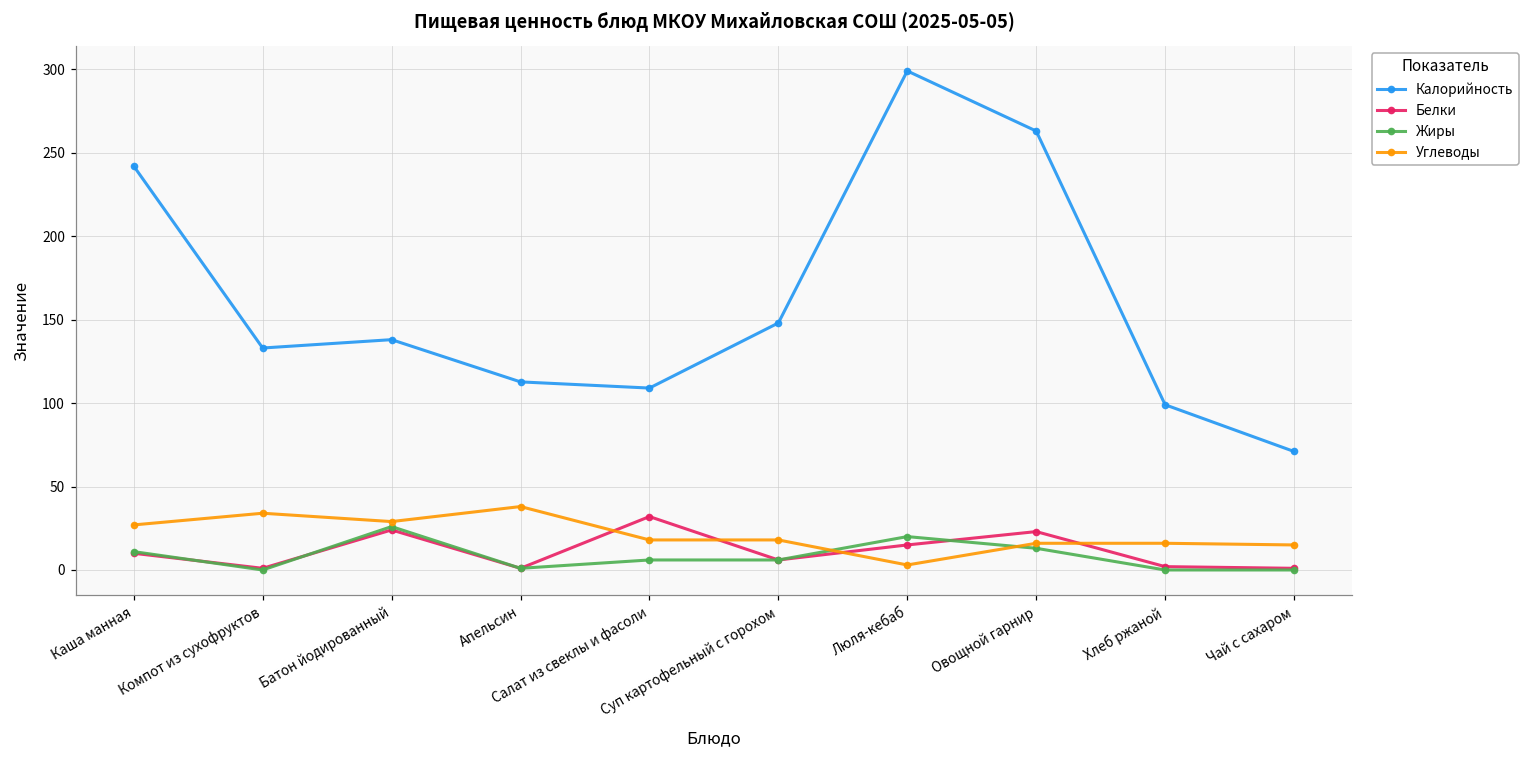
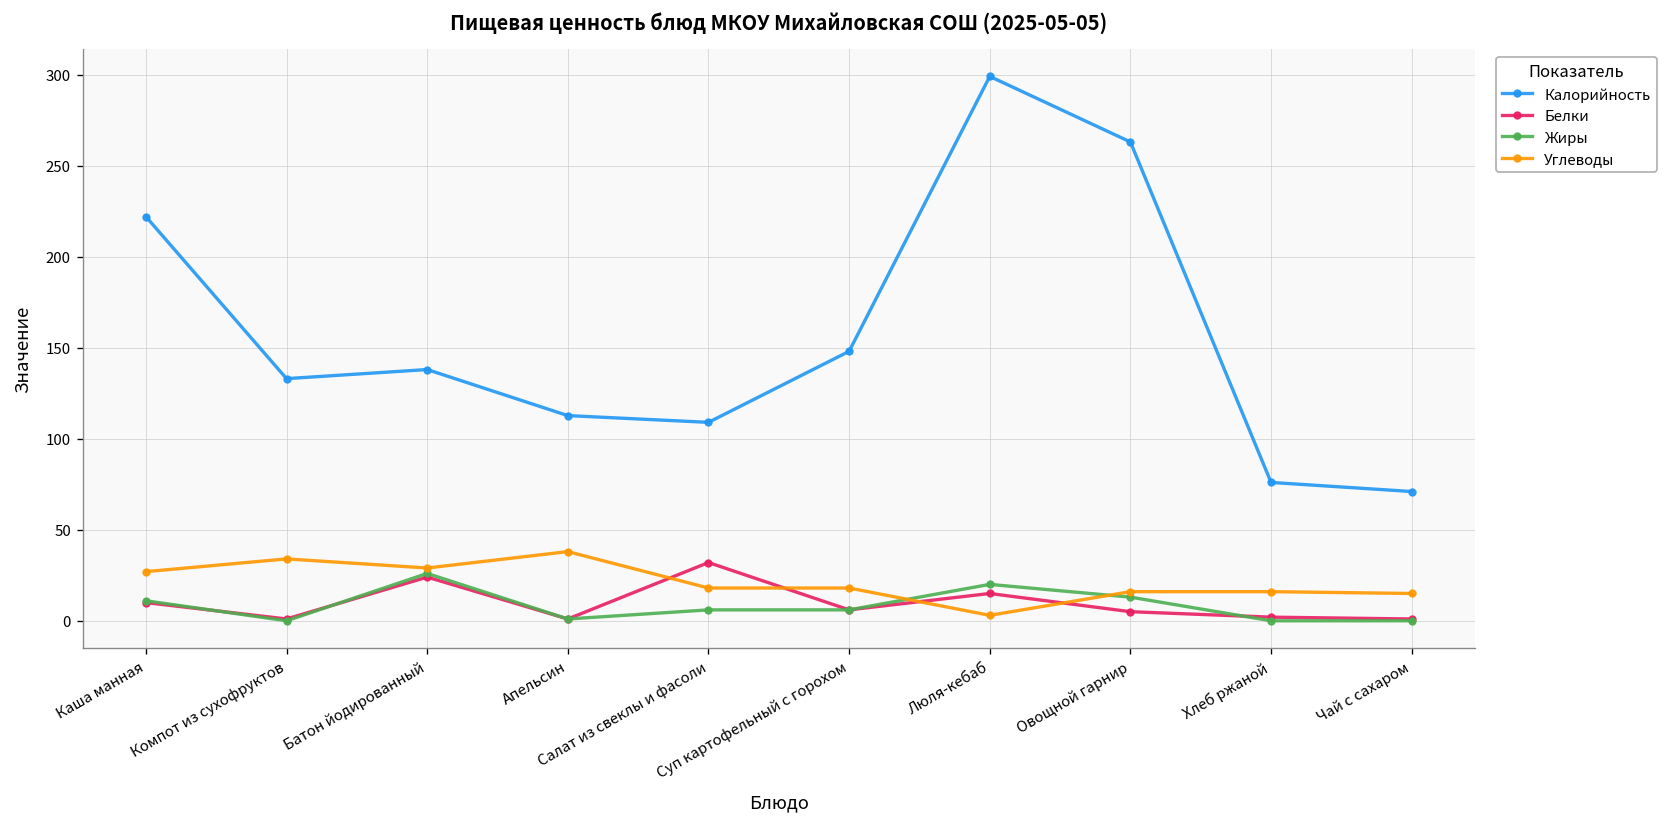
  {
    "Калорийность": {
-     "Каша манная": 242,
+     "Каша манная": 222,
      "Компот из сухофруктов": 133,
      "Батон йодированный": 138,
      "Апельсин": 113,
      "Салат из свеклы и фасоли": 109,
      "Суп картофельный с горохом": 148,
      "Люля-кебаб": 299,
      "Овощной гарнир": 263,
-     "Хлеб ржаной": 99,
+     "Хлеб ржаной": 76,
      "Чай с сахаром": 71
    },
    "Белки": {
      "Батон йодированный": 24,
      "Салат из свеклы и фасоли": 32,
      "Люля-кебаб": 15,
-     "Овощной гарнир": 23,
+     "Овощной гарнир": 5,
      "Хлеб ржаной": 2
    },
    "Жиры": {
      "Батон йодированный": 26,
      "Салат из свеклы и фасоли": 6,
      "Люля-кебаб": 20,
      "Овощной гарнир": 13,
      "Хлеб ржаной": 0
    },
    "Углеводы": {
      "Каша манная": 27,
      "Компот из сухофруктов": 34,
      "Батон йодированный": 29,
      "Апельсин": 38,
      "Салат из свеклы и фасоли": 18,
      "Суп картофельный с горохом": 18,
      "Люля-кебаб": 3,
      "Овощной гарнир": 16,
      "Хлеб ржаной": 16,
      "Чай с сахаром": 15
    }
  }
